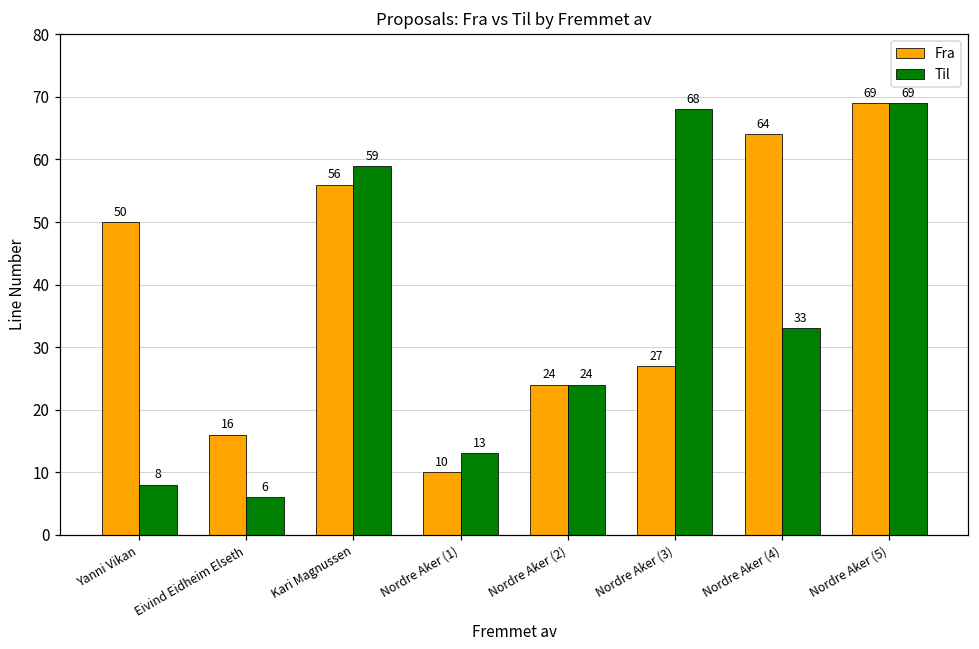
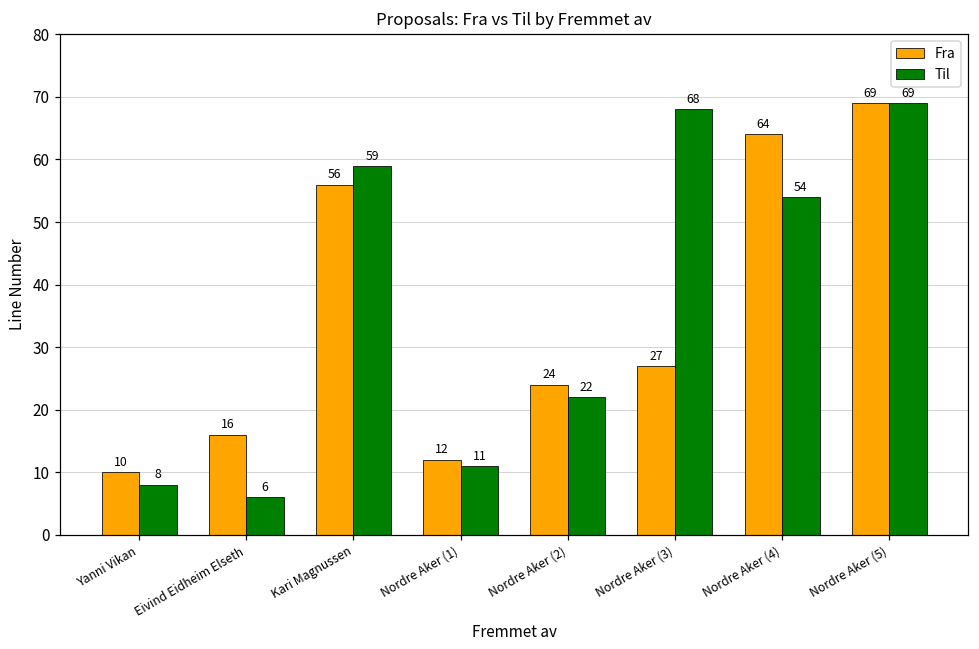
  {
    "Fra": {
-     "Yanni Vikan": 50,
+     "Yanni Vikan": 10,
      "Eivind Eidheim Elseth": 16,
      "Kari Magnussen": 56,
-     "Nordre Aker (1)": 10,
+     "Nordre Aker (1)": 12,
      "Nordre Aker (2)": 24,
      "Nordre Aker (3)": 27,
      "Nordre Aker (4)": 64,
      "Nordre Aker (5)": 69
    },
    "Til": {
      "Yanni Vikan": 8,
      "Eivind Eidheim Elseth": 6,
      "Kari Magnussen": 59,
-     "Nordre Aker (1)": 13,
-     "Nordre Aker (2)": 24,
+     "Nordre Aker (1)": 11,
+     "Nordre Aker (2)": 22,
      "Nordre Aker (3)": 68,
-     "Nordre Aker (4)": 33,
+     "Nordre Aker (4)": 54,
      "Nordre Aker (5)": 69
    }
  }
